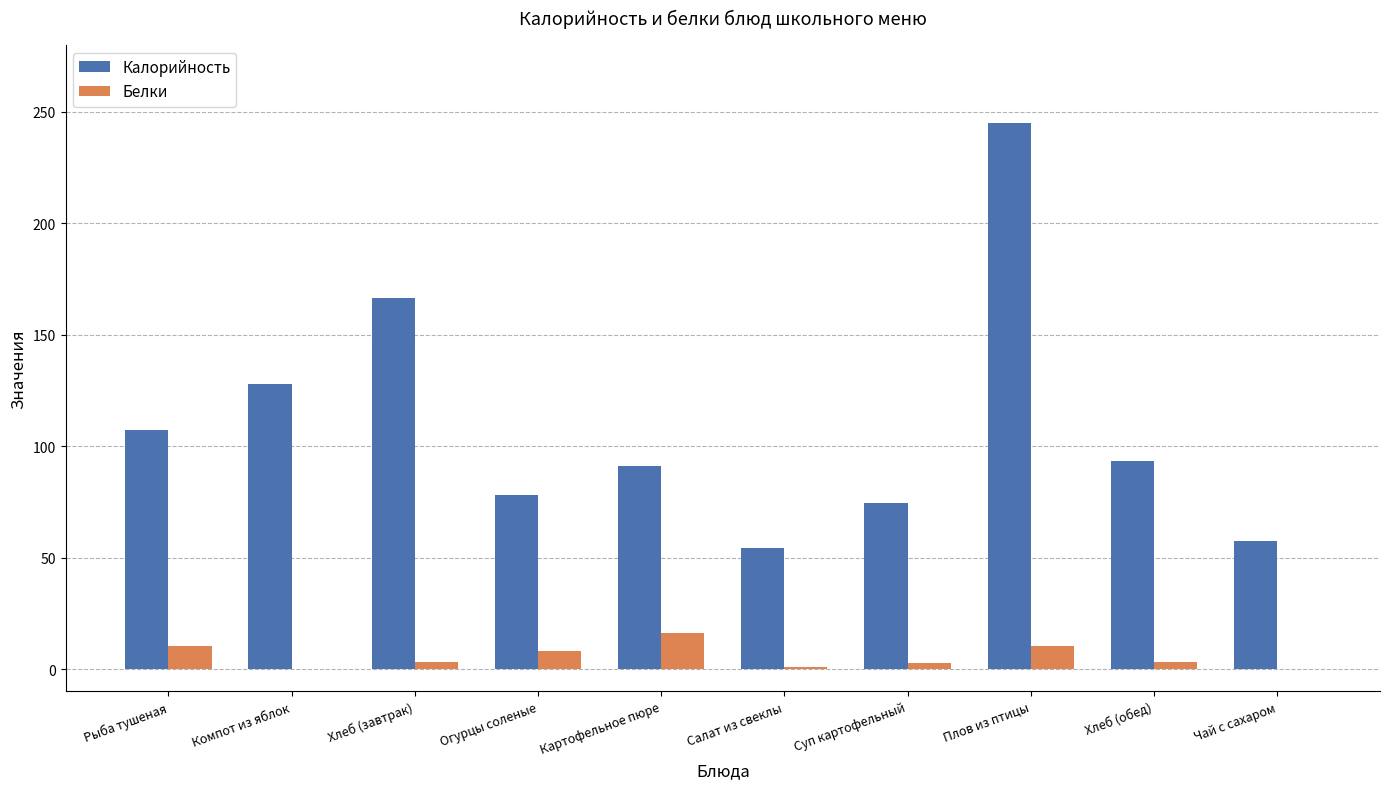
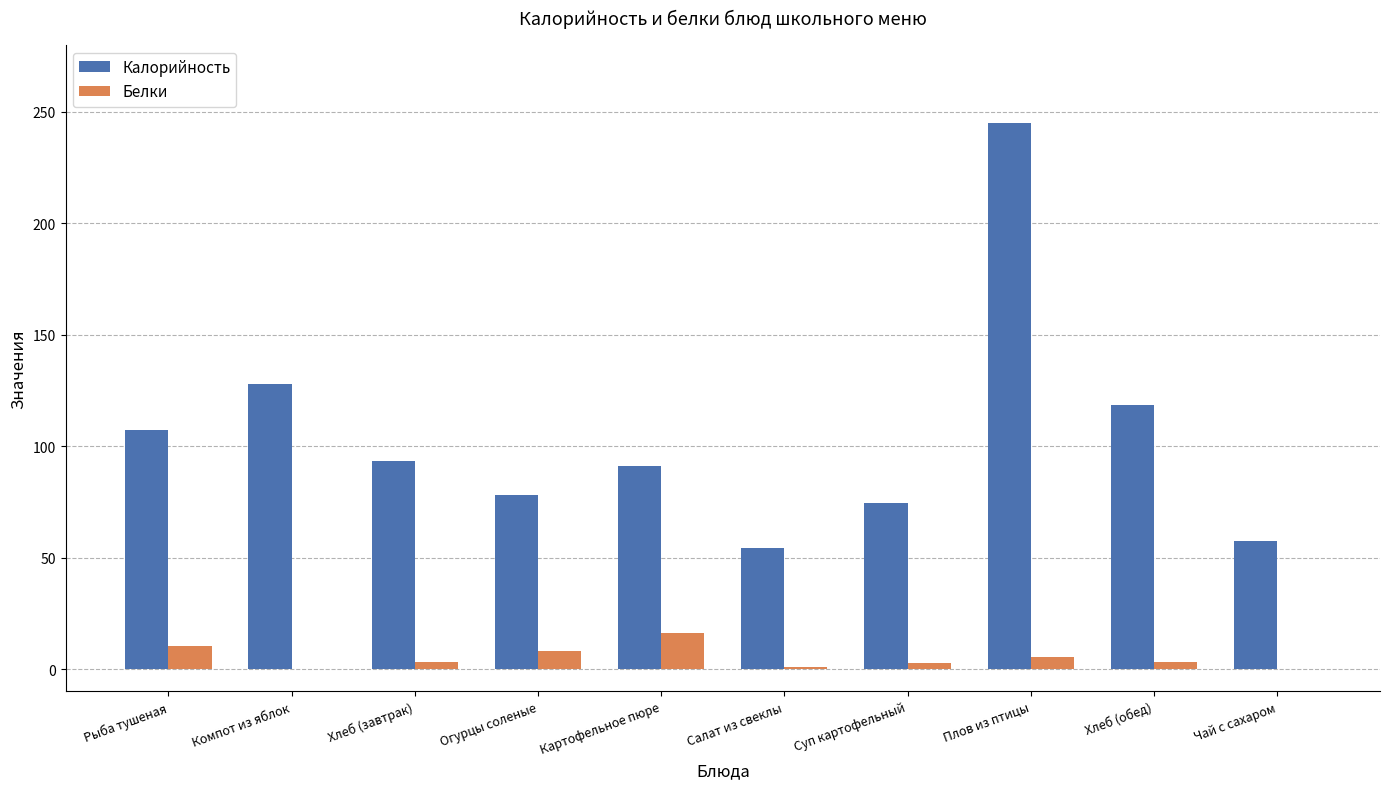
  {
    "Калорийность": {
      "Рыба тушеная": 107,
      "Компот из яблок": 128,
-     "Хлеб (завтрак)": 166,
+     "Хлеб (завтрак)": 93,
      "Огурцы соленые": 78,
      "Картофельное пюре": 91,
      "Салат из свеклы": 54,
      "Суп картофельный": 74,
      "Плов из птицы": 245,
-     "Хлеб (обед)": 93,
+     "Хлеб (обед)": 119,
      "Чай с сахаром": 57
    },
    "Белки": {
      "Рыба тушеная": 10,
      "Хлеб (завтрак)": 3,
      "Огурцы соленые": 8,
      "Картофельное пюре": 16,
      "Суп картофельный": 3,
-     "Плов из птицы": 10,
+     "Плов из птицы": 6,
      "Хлеб (обед)": 3
    }
  }
